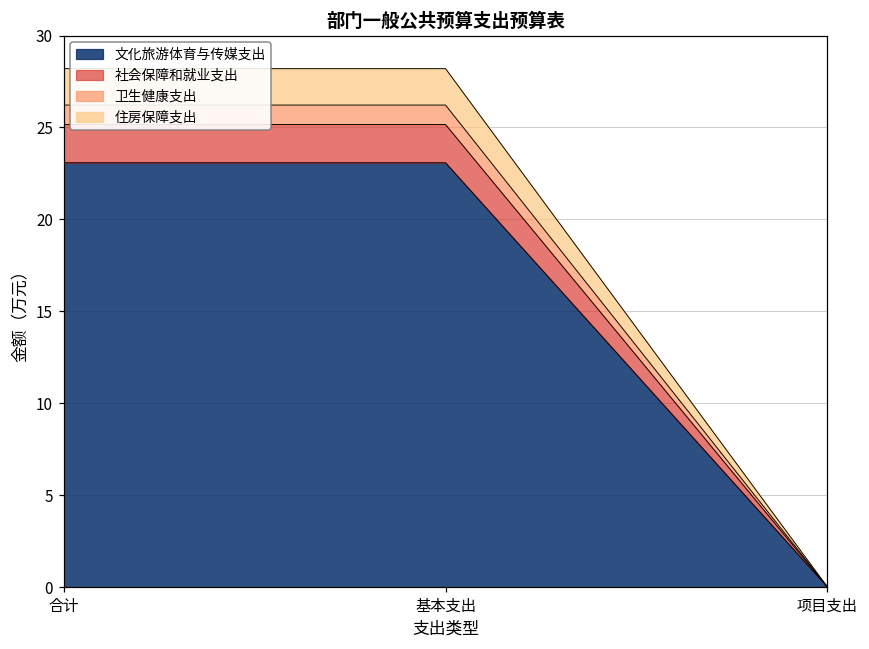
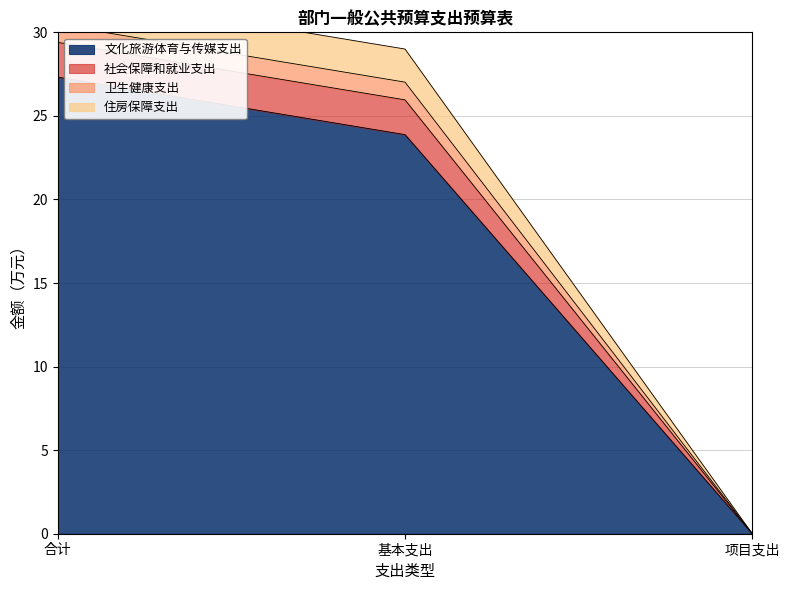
  {
    "文化旅游体育与传媒支出": {
-     "合计": 23.1,
-     "基本支出": 23.1
+     "合计": 27.3,
+     "基本支出": 23.9
    },
    "社会保障和就业支出": {
      "合计": 2.1,
      "基本支出": 2.1
    },
    "卫生健康支出": {
      "基本支出": 1.1
    },
    "住房保障支出": {
      "基本支出": 2.0
    }
  }
